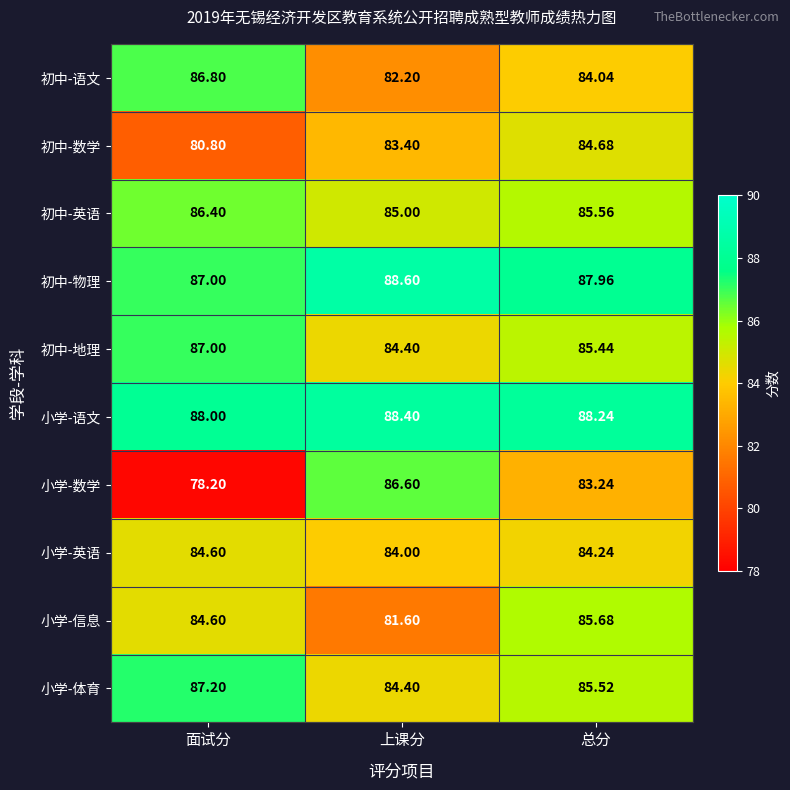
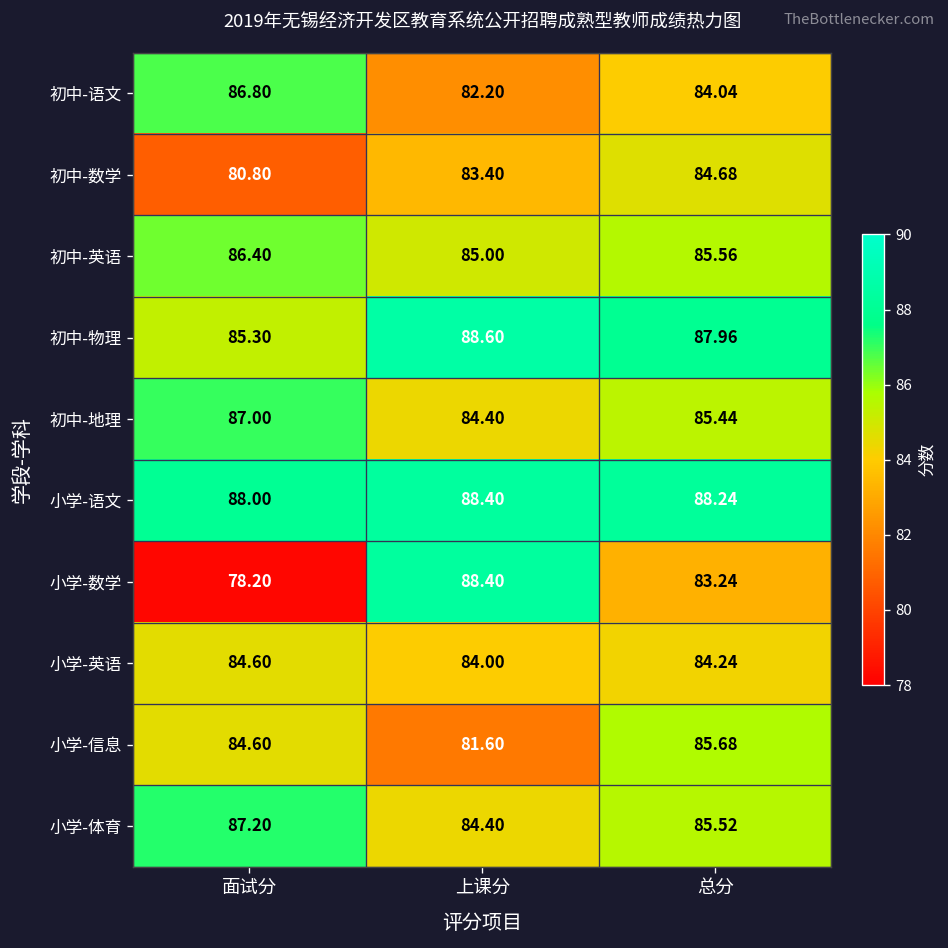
  {
    "初中-语文": {
      "面试分": 86.80,
      "上课分": 82.20,
      "总分": 84.04
    },
    "初中-数学": {
      "面试分": 80.80,
      "上课分": 83.40,
      "总分": 84.68
    },
    "初中-英语": {
      "面试分": 86.40,
      "上课分": 85.00,
      "总分": 85.56
    },
    "初中-物理": {
-     "面试分": 87.00,
+     "面试分": 85.30,
      "上课分": 88.60,
      "总分": 87.96
    },
    "初中-地理": {
      "面试分": 87.00,
      "上课分": 84.40,
      "总分": 85.44
    },
    "小学-语文": {
      "面试分": 88.00,
      "上课分": 88.40,
      "总分": 88.24
    },
    "小学-数学": {
      "面试分": 78.20,
-     "上课分": 86.60,
+     "上课分": 88.40,
      "总分": 83.24
    },
    "小学-英语": {
      "面试分": 84.60,
      "上课分": 84.00,
      "总分": 84.24
    },
    "小学-信息": {
      "面试分": 84.60,
      "上课分": 81.60,
      "总分": 85.68
    },
    "小学-体育": {
      "面试分": 87.20,
      "上课分": 84.40,
      "总分": 85.52
    }
  }
